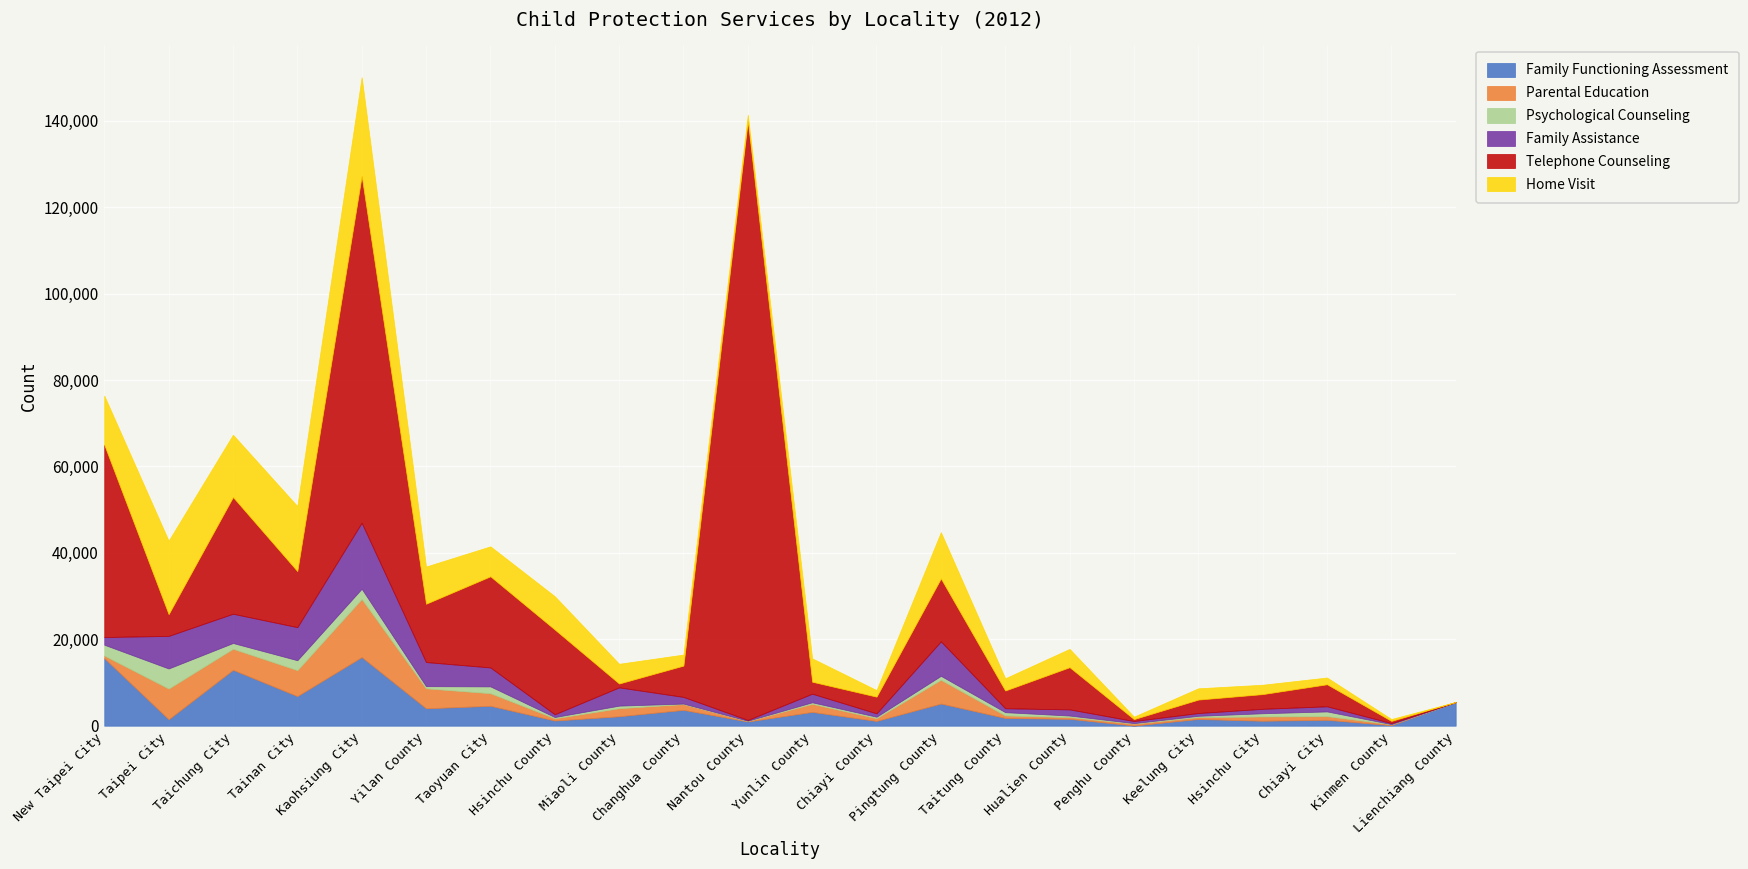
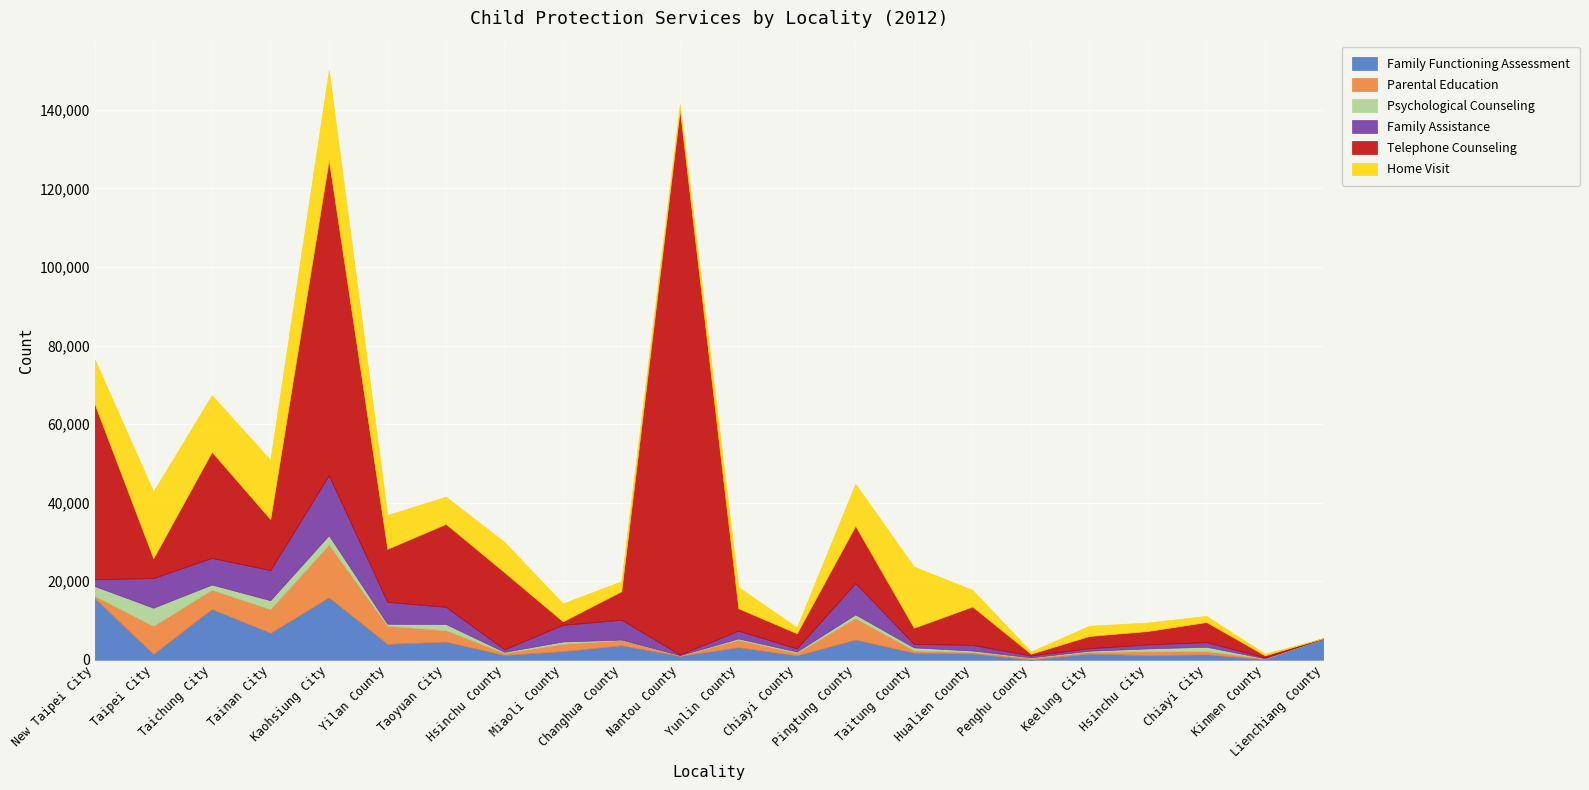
  {
    "Family Functioning Assessment": {
      "Taipei City": "1,000",
      "Taichung City": "13,000",
      "Tainan City": "7,000",
      "Kaohsiung City": "16,000",
      "Yilan County": "4,000",
      "Taoyuan City": "5,000",
      "Miaoli County": "2,000",
      "Changhua County": "4,000",
      "Yunlin County": "3,000",
      "Pingtung County": "5,000",
      "Hsinchu City": "1,000",
      "Chiayi City": "1,000"
    },
    "Parental Education": {
      "Taipei City": "7,000",
      "Taichung City": "5,000",
      "Tainan City": "6,000",
      "Kaohsiung City": "13,000",
      "Taoyuan City": "3,000",
      "Pingtung County": "5,000",
      "Hsinchu City": "1,000",
      "Chiayi City": "1,000"
    },
    "Psychological Counseling": {
      "New Taipei City": "3,000",
      "Taipei City": "5,000",
      "Taichung City": "1,000",
      "Tainan City": "2,000",
      "Kaohsiung City": "2,000",
      "Taoyuan City": "2,000",
      "Pingtung County": "1,000",
      "Taitung County": "1,000",
      "Hsinchu City": "1,000",
      "Chiayi City": "1,000"
    },
    "Family Assistance": {
      "New Taipei City": "2,000",
      "Taipei City": "8,000",
      "Taichung City": "7,000",
      "Tainan City": "8,000",
      "Kaohsiung City": "15,000",
      "Yilan County": "6,000",
      "Taoyuan City": "4,000",
      "Hsinchu County": "1,000",
      "Miaoli County": "4,000",
-     "Changhua County": "2,000",
+     "Changhua County": "5,000",
      "Yunlin County": "2,000",
      "Chiayi County": "1,000",
      "Pingtung County": "8,000",
      "Taitung County": "1,000",
      "Hualien County": "1,000",
      "Hsinchu City": "1,000",
      "Chiayi City": "1,000"
    },
    "Telephone Counseling": {
      "New Taipei City": "45,000",
      "Taipei City": "5,000",
      "Taichung City": "27,000",
      "Tainan City": "13,000",
      "Kaohsiung City": "80,000",
      "Yilan County": "13,000",
      "Taoyuan City": "21,000",
      "Hsinchu County": "20,000",
      "Miaoli County": "1,000",
      "Changhua County": "7,000",
      "Nantou County": "139,000",
-     "Yunlin County": "3,000",
+     "Yunlin County": "6,000",
      "Chiayi County": "4,000",
      "Pingtung County": "15,000",
      "Taitung County": "4,000",
      "Hualien County": "10,000",
      "Keelung City": "3,000",
      "Hsinchu City": "3,000",
      "Chiayi City": "5,000"
    },
    "Home Visit": {
      "New Taipei City": "11,000",
      "Taipei City": "17,000",
      "Taichung City": "14,000",
      "Tainan City": "15,000",
      "Kaohsiung City": "23,000",
      "Yilan County": "9,000",
      "Taoyuan City": "7,000",
      "Hsinchu County": "8,000",
      "Miaoli County": "5,000",
      "Changhua County": "3,000",
      "Nantou County": "1,000",
      "Yunlin County": "5,000",
      "Chiayi County": "2,000",
      "Pingtung County": "11,000",
-     "Taitung County": "3,000",
+     "Taitung County": "16,000",
      "Hualien County": "4,000",
      "Keelung City": "3,000",
      "Hsinchu City": "2,000",
      "Chiayi City": "2,000"
    }
  }
